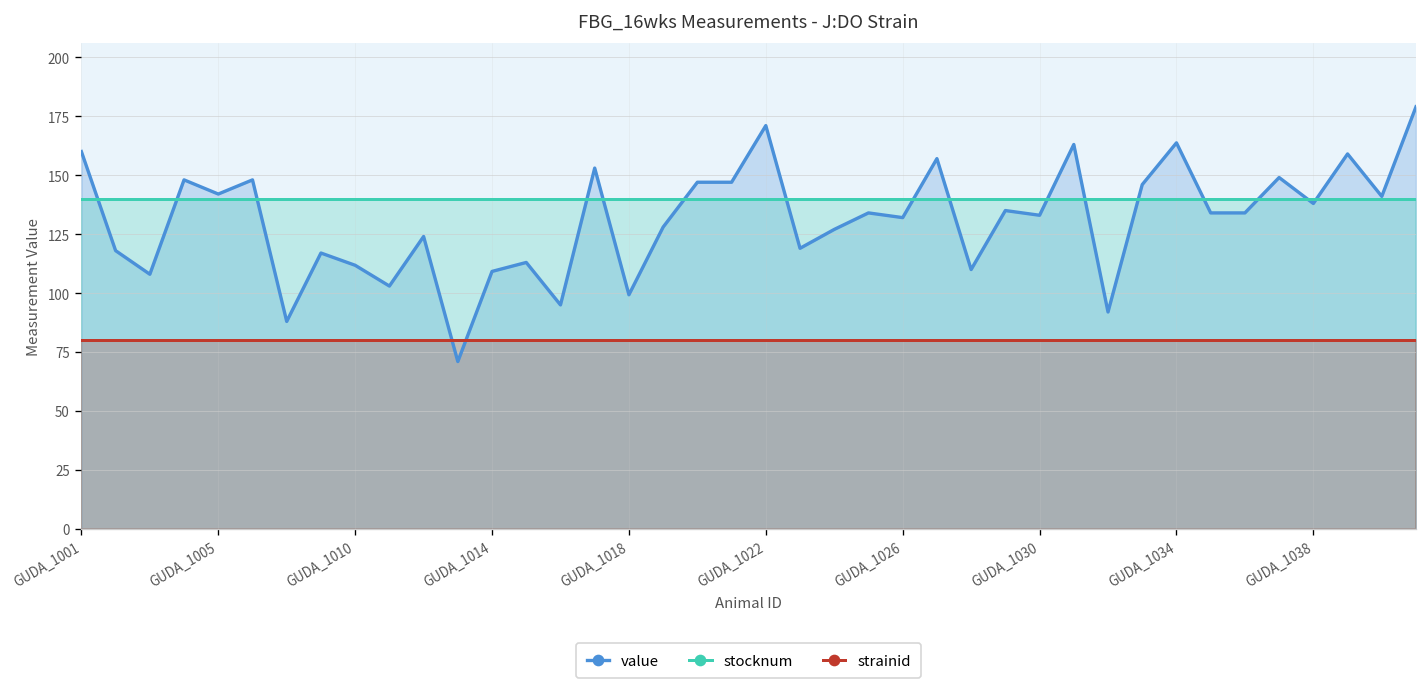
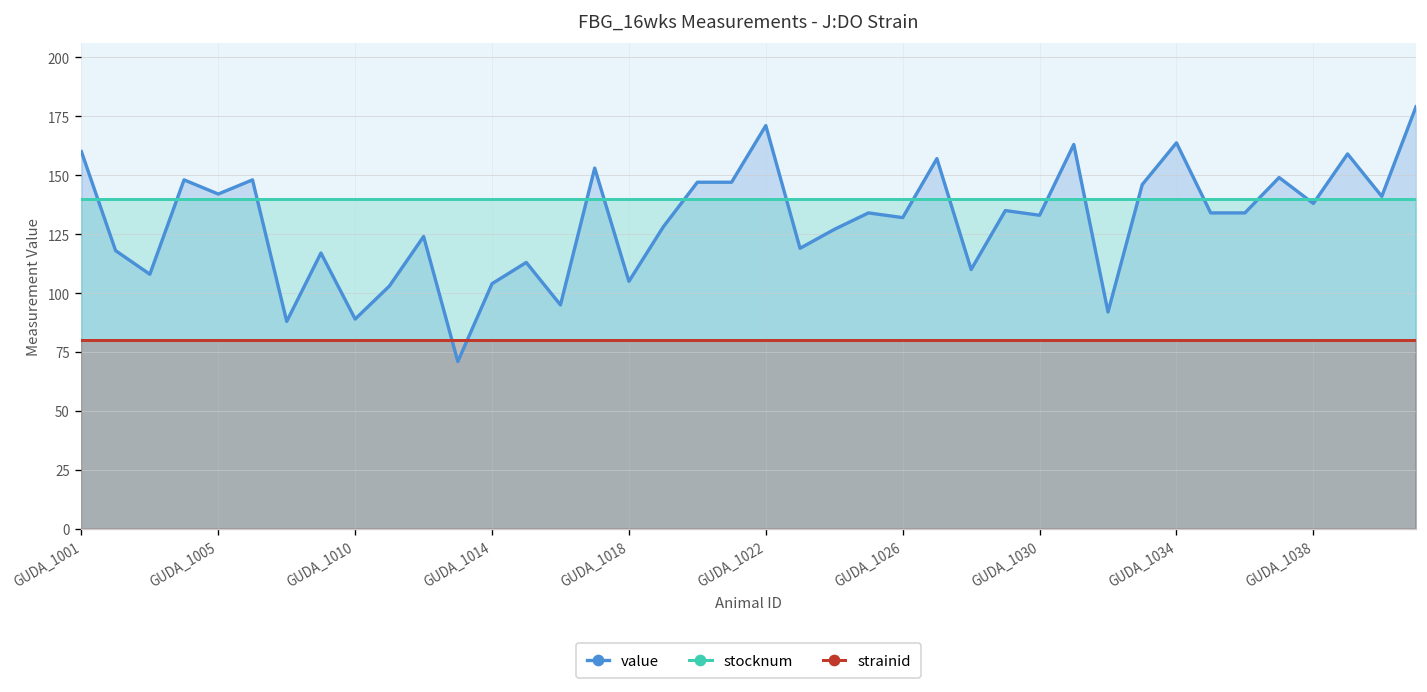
  {
    "value": {
      "GUDA_1001": 160,
      "GUDA_1005": 142,
-     "GUDA_1010": 112,
-     "GUDA_1014": 109,
-     "GUDA_1018": 99,
+     "GUDA_1010": 89,
+     "GUDA_1014": 104,
+     "GUDA_1018": 105,
      "GUDA_1022": 171,
      "GUDA_1026": 132,
      "GUDA_1030": 133,
      "GUDA_1034": 164,
      "GUDA_1038": 138
    },
    "stocknum": {
      "GUDA_1001": 140,
      "GUDA_1005": 140,
      "GUDA_1010": 140,
      "GUDA_1014": 140,
      "GUDA_1018": 140,
      "GUDA_1022": 140,
      "GUDA_1026": 140,
      "GUDA_1030": 140,
      "GUDA_1034": 140,
      "GUDA_1038": 140
    },
    "strainid": {
      "GUDA_1001": 80,
      "GUDA_1005": 80,
      "GUDA_1010": 80,
      "GUDA_1014": 80,
      "GUDA_1018": 80,
      "GUDA_1022": 80,
      "GUDA_1026": 80,
      "GUDA_1030": 80,
      "GUDA_1034": 80,
      "GUDA_1038": 80
    }
  }
